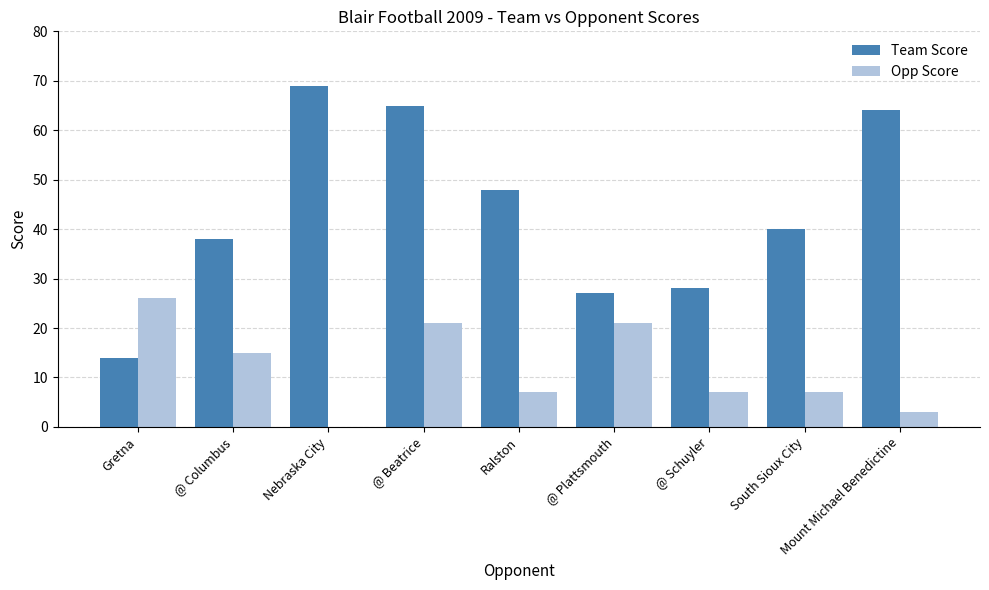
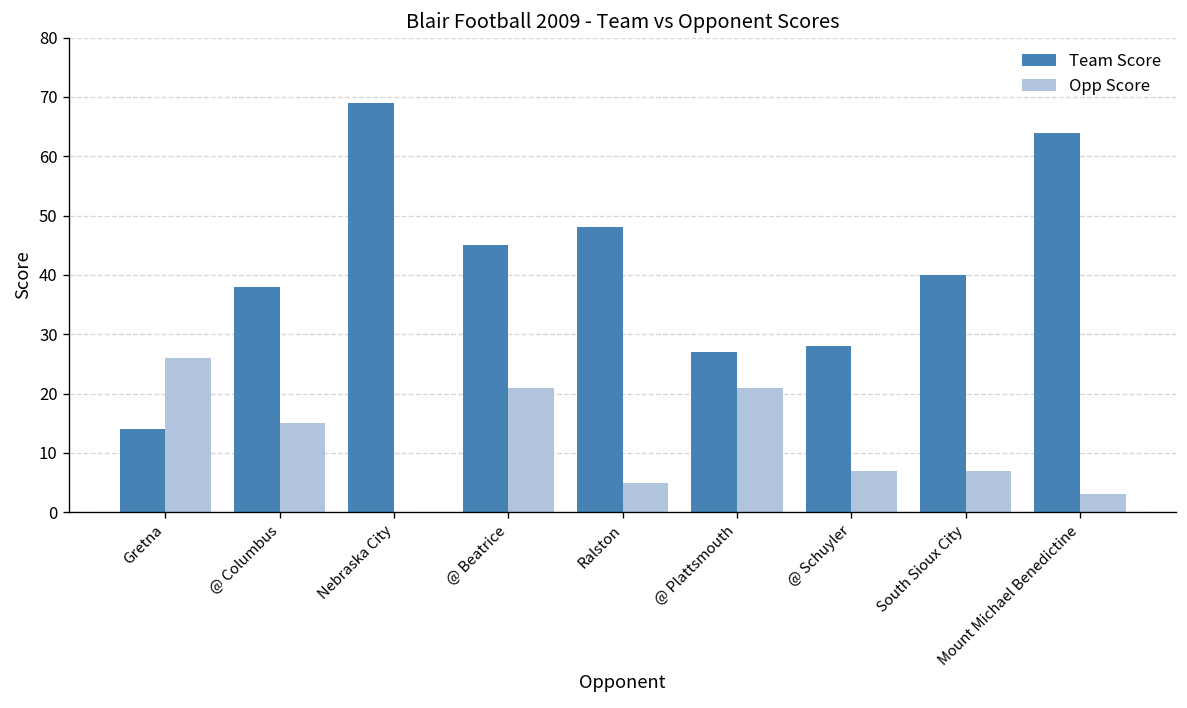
  {
    "Team Score": {
      "Gretna": 14,
      "@ Columbus": 38,
      "Nebraska City": 69,
-     "@ Beatrice": 65,
+     "@ Beatrice": 45,
      "Ralston": 48,
      "@ Plattsmouth": 27,
      "@ Schuyler": 28,
      "South Sioux City": 40,
      "Mount Michael Benedictine": 64
    },
    "Opp Score": {
      "Gretna": 26,
      "@ Columbus": 15,
      "Nebraska City": 0,
      "@ Beatrice": 21,
-     "Ralston": 7,
+     "Ralston": 5,
      "@ Plattsmouth": 21,
      "@ Schuyler": 7,
      "South Sioux City": 7,
      "Mount Michael Benedictine": 3
    }
  }
